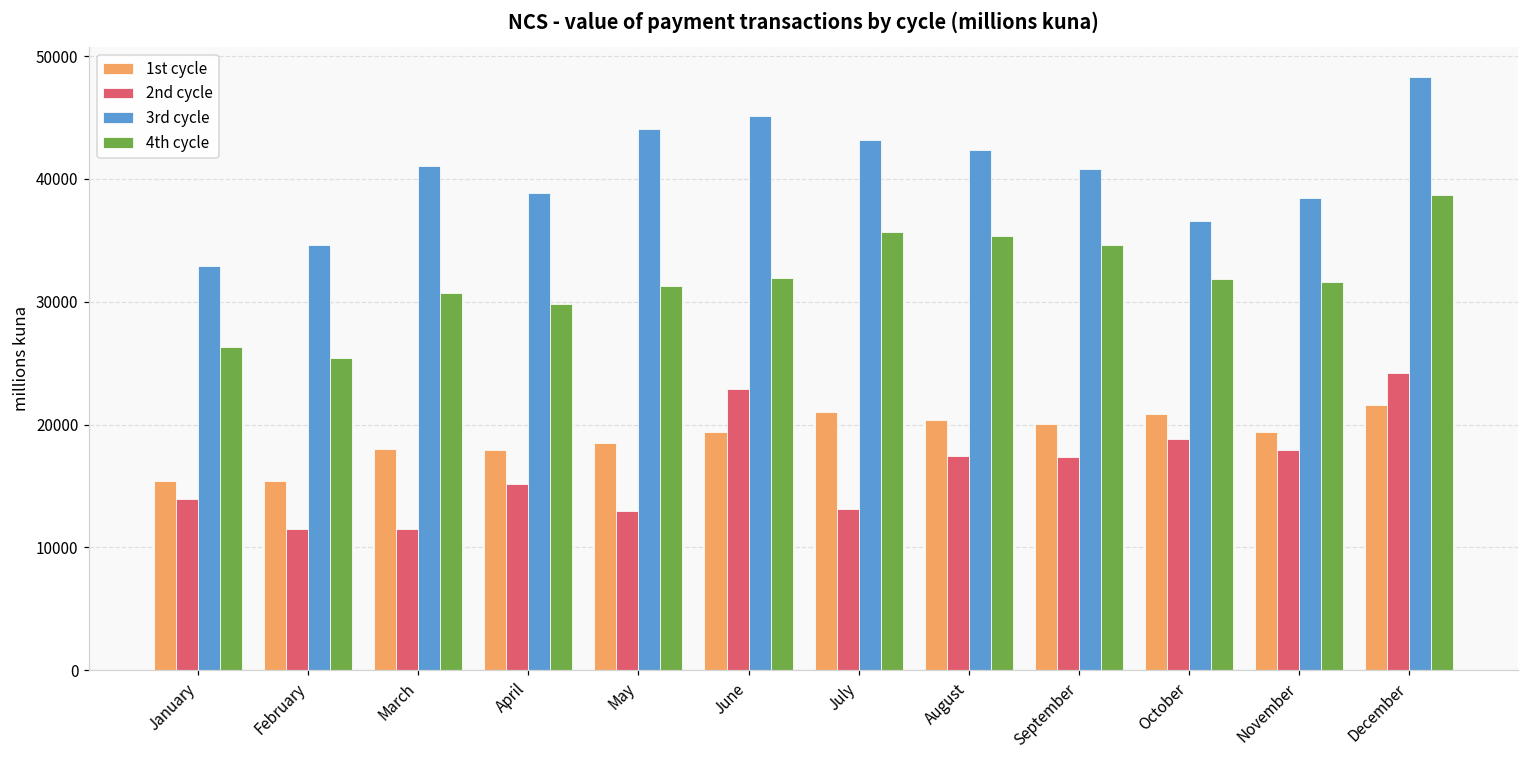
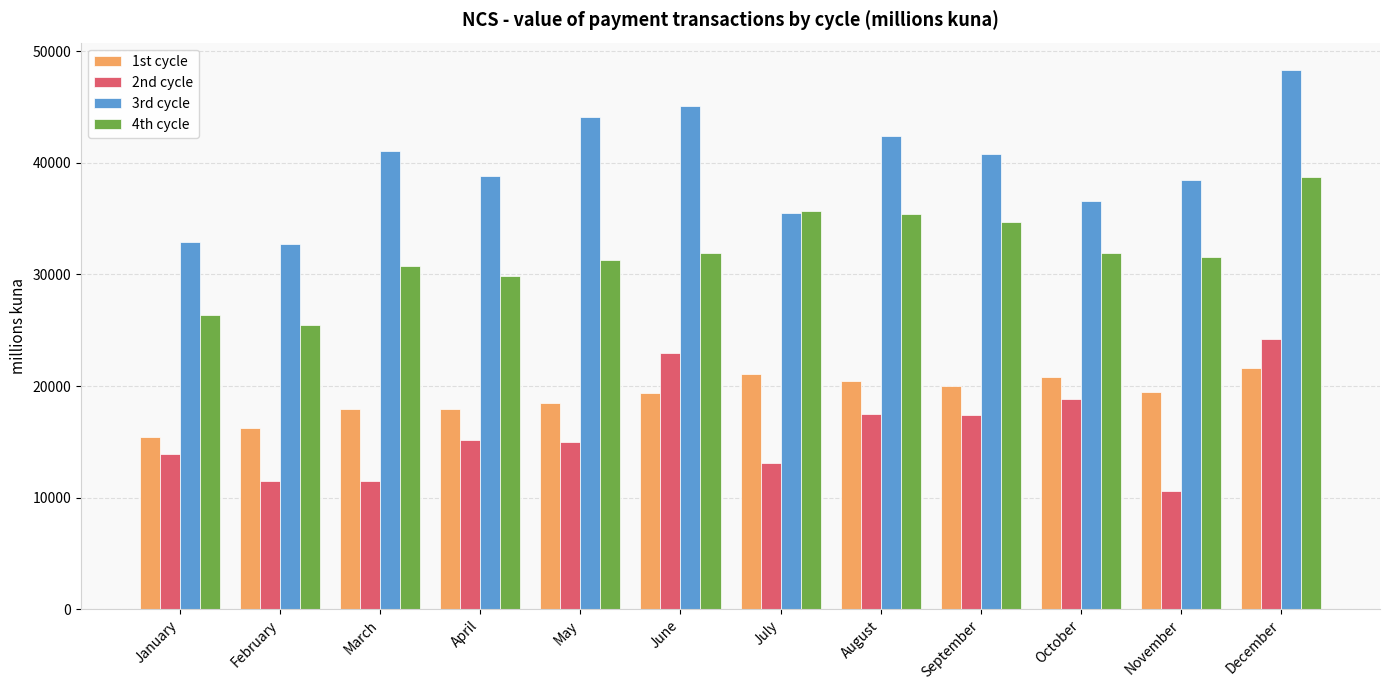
  {
    "1st cycle": {
      "January": 15400,
-     "February": 15400,
+     "February": 16200,
      "March": 18000,
      "April": 17900,
      "May": 18500,
      "June": 19400,
      "July": 21000,
      "August": 20400,
      "September": 20000,
      "October": 20800,
      "November": 19400,
      "December": 21600
    },
    "2nd cycle": {
      "January": 13900,
      "February": 11500,
      "March": 11500,
      "April": 15200,
-     "May": 13000,
+     "May": 15000,
      "June": 22900,
      "July": 13100,
      "August": 17500,
      "September": 17400,
      "October": 18900,
-     "November": 17900,
+     "November": 10600,
      "December": 24200
    },
    "3rd cycle": {
      "January": 32900,
-     "February": 34600,
+     "February": 32700,
      "March": 41000,
      "April": 38800,
      "May": 44100,
      "June": 45100,
-     "July": 43100,
+     "July": 35500,
      "August": 42400,
      "September": 40800,
      "October": 36600,
      "November": 38400,
      "December": 48300
    },
    "4th cycle": {
      "January": 26300,
      "February": 25400,
      "March": 30700,
      "April": 29800,
      "May": 31300,
      "June": 31900,
      "July": 35700,
      "August": 35400,
      "September": 34700,
      "October": 31900,
      "November": 31600,
      "December": 38700
    }
  }
